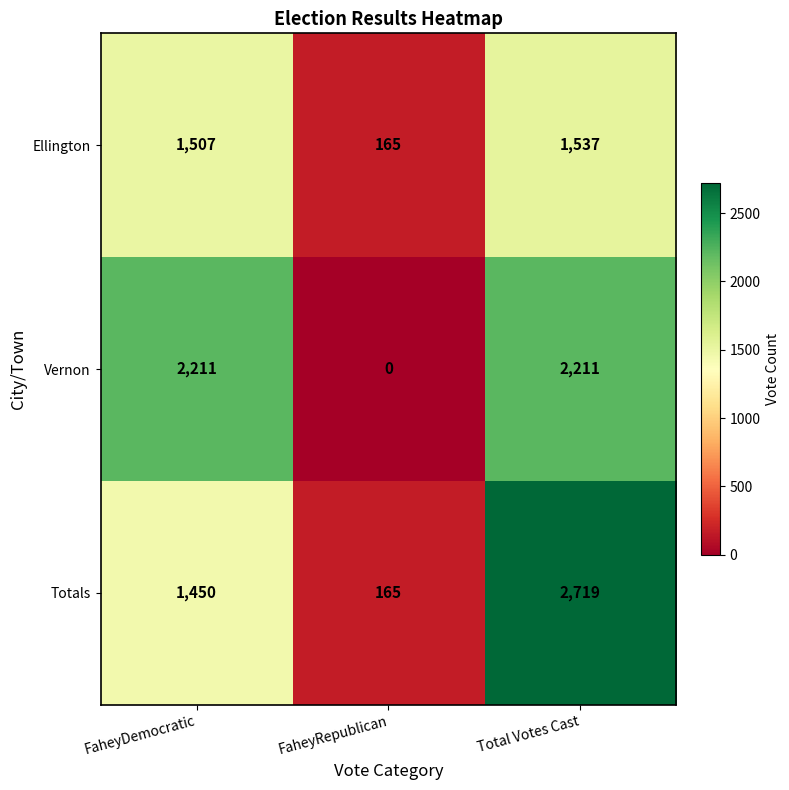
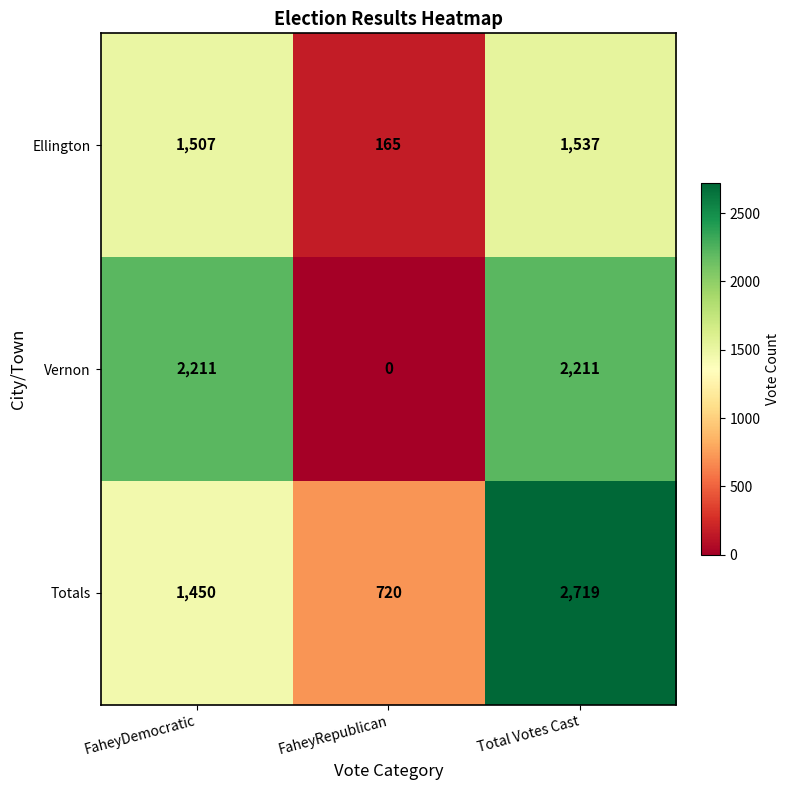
  {
    "Ellington": {
      "FaheyDemocratic": "1,507",
      "FaheyRepublican": "165",
      "Total Votes Cast": "1,537"
    },
    "Vernon": {
      "FaheyDemocratic": "2,211",
      "FaheyRepublican": "0",
      "Total Votes Cast": "2,211"
    },
    "Totals": {
      "FaheyDemocratic": "1,450",
-     "FaheyRepublican": "165",
+     "FaheyRepublican": "720",
      "Total Votes Cast": "2,719"
    }
  }
